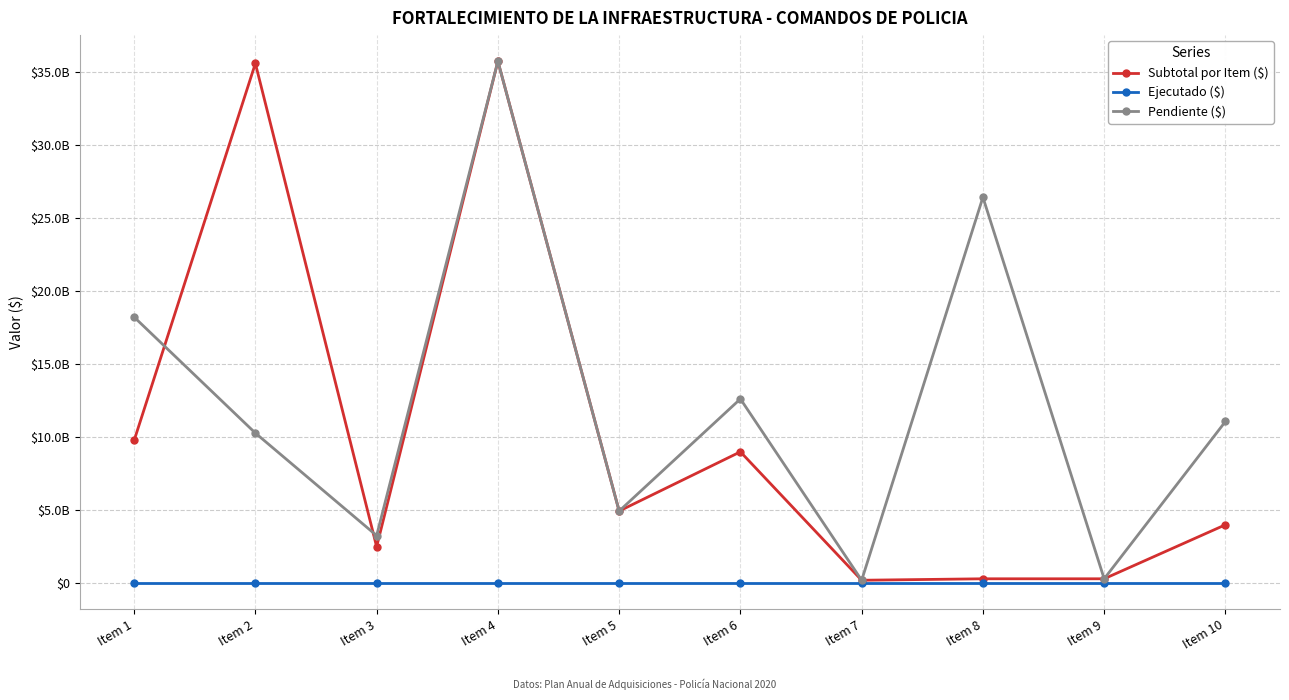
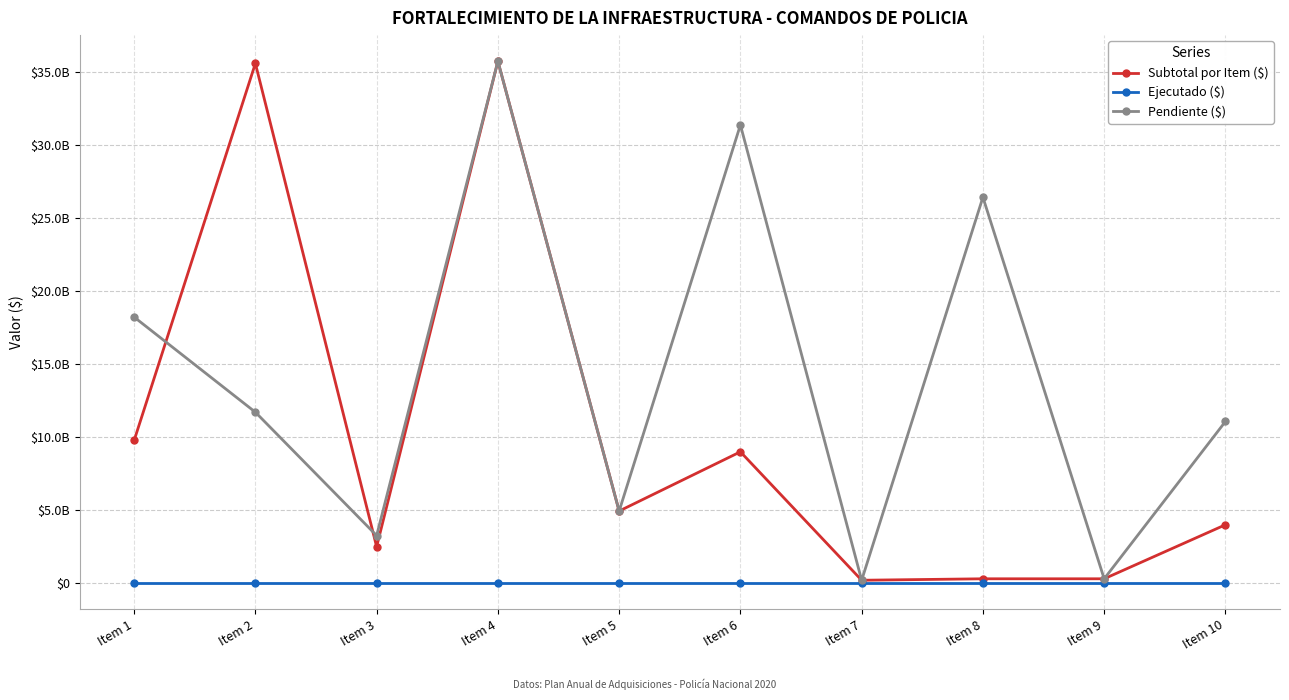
  {
    "Subtotal por Item ($)": {
      "Item 1": "$9800000000",
      "Item 2": "$35600000000",
      "Item 3": "$2500000000",
      "Item 6": "$9000000000",
      "Item 8": "$300000000",
      "Item 10": "$4000000000"
    },
    "Ejecutado ($)": {
      "Item 1": "$0",
      "Item 2": "$0",
      "Item 3": "$0",
      "Item 4": "$0",
      "Item 5": "$0",
      "Item 6": "$0",
      "Item 7": "$0",
      "Item 8": "$0",
      "Item 9": "$0",
      "Item 10": "$0"
    },
    "Pendiente ($)": {
      "Item 1": "$18200000000",
-     "Item 2": "$10300000000",
+     "Item 2": "$11700000000",
      "Item 3": "$3300000000",
-     "Item 6": "$12600000000",
+     "Item 6": "$31400000000",
      "Item 8": "$26400000000",
      "Item 10": "$11100000000"
    }
  }
